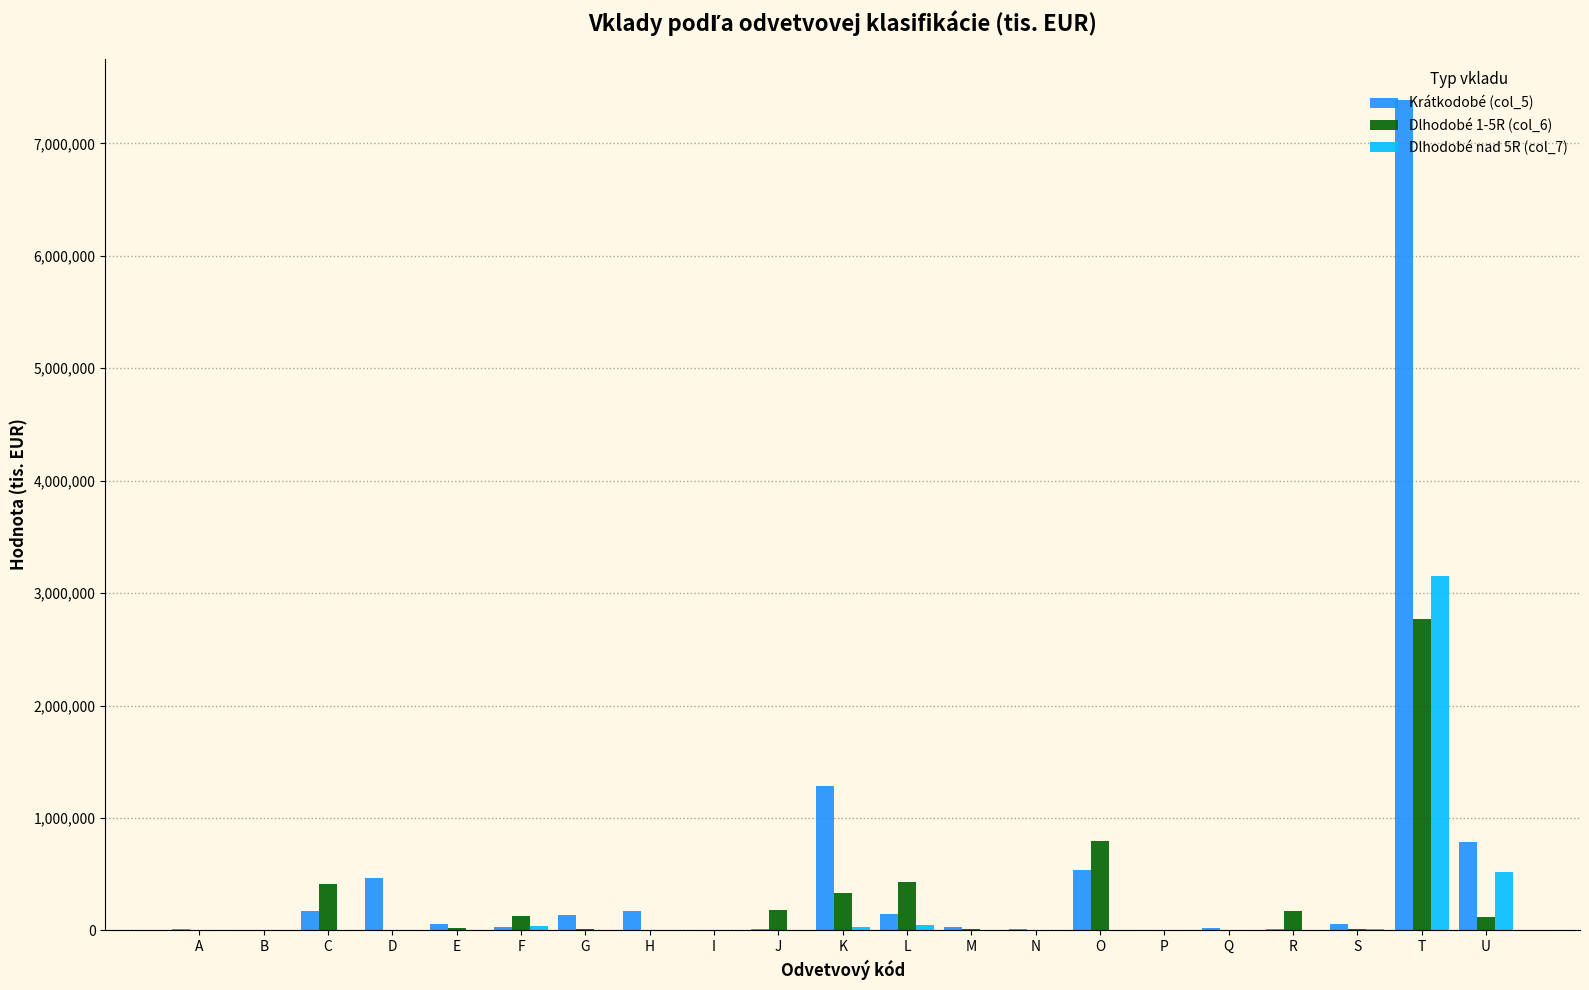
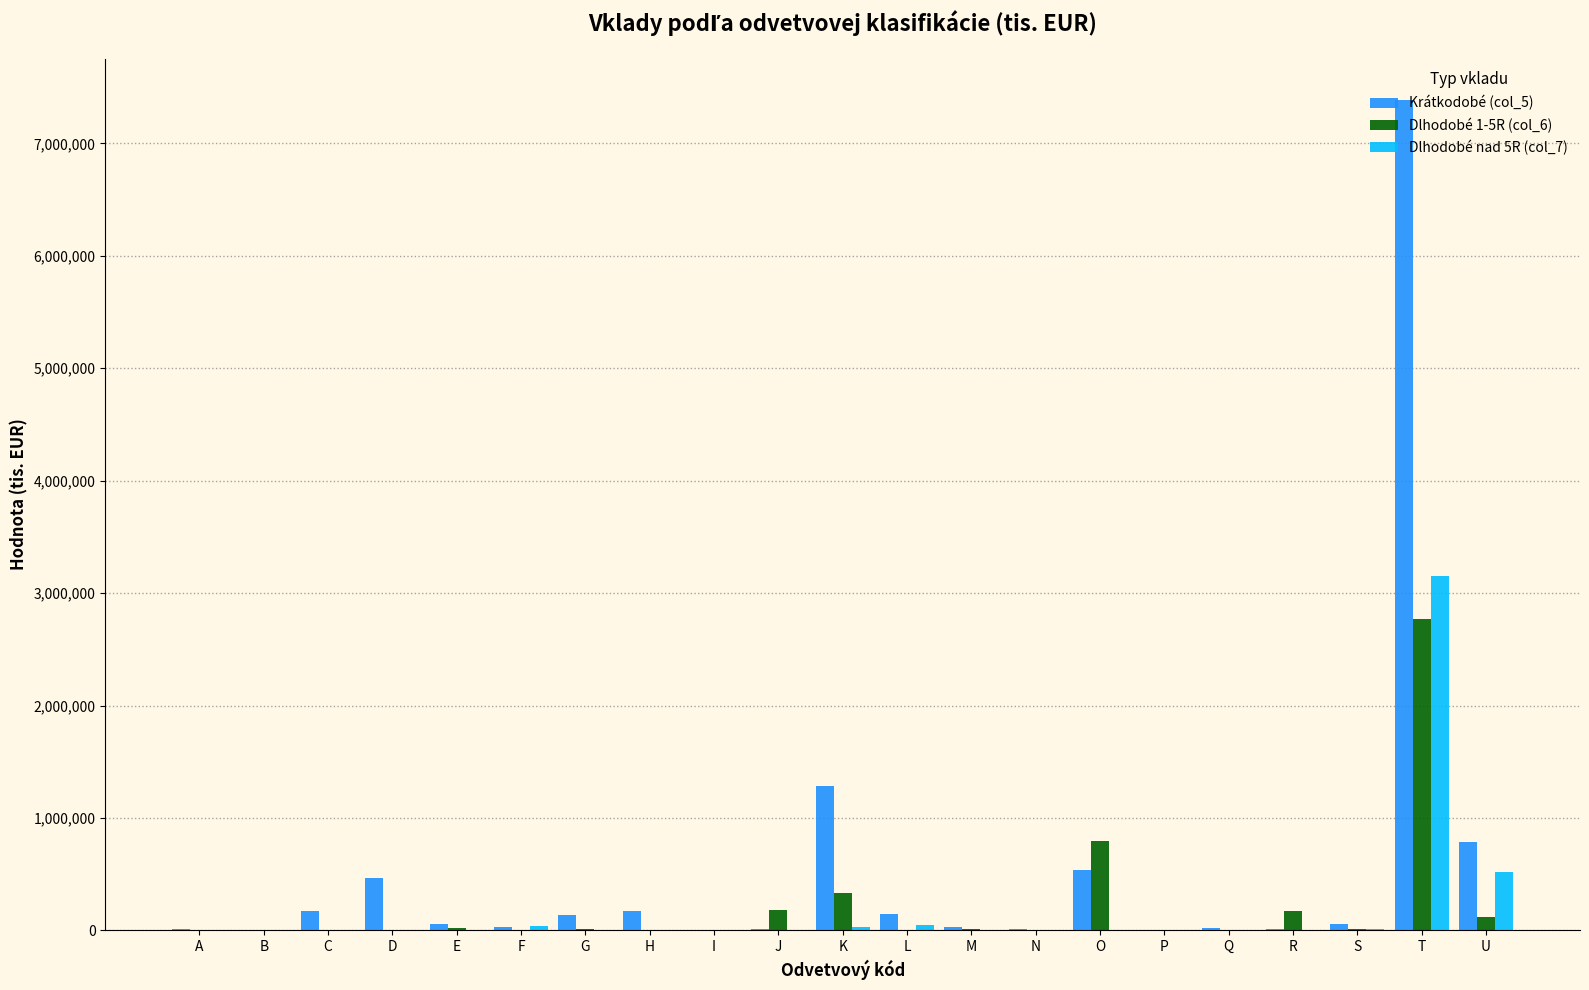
  {
    "Dlhodobé 1-5R (col_6)": {
      "B": "0",
-     "C": "410,000",
+     "C": "0",
      "E": "30,000",
-     "F": "120,000",
+     "F": "0",
      "J": "180,000",
      "K": "340,000",
-     "L": "430,000",
+     "L": "0",
      "O": "790,000",
      "R": "170,000",
      "T": "2,770,000",
      "U": "120,000"
    }
  }
